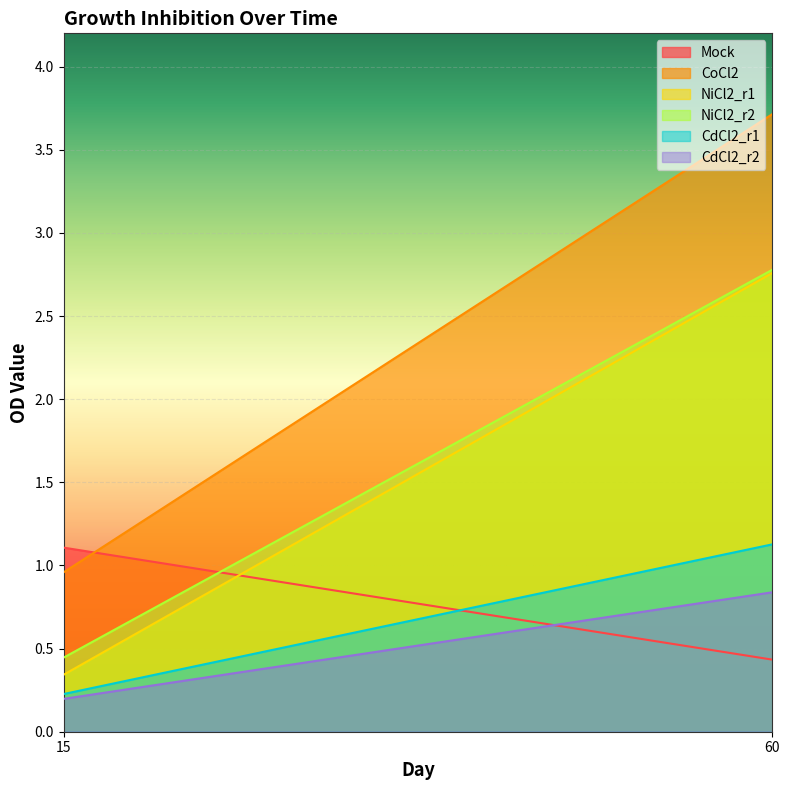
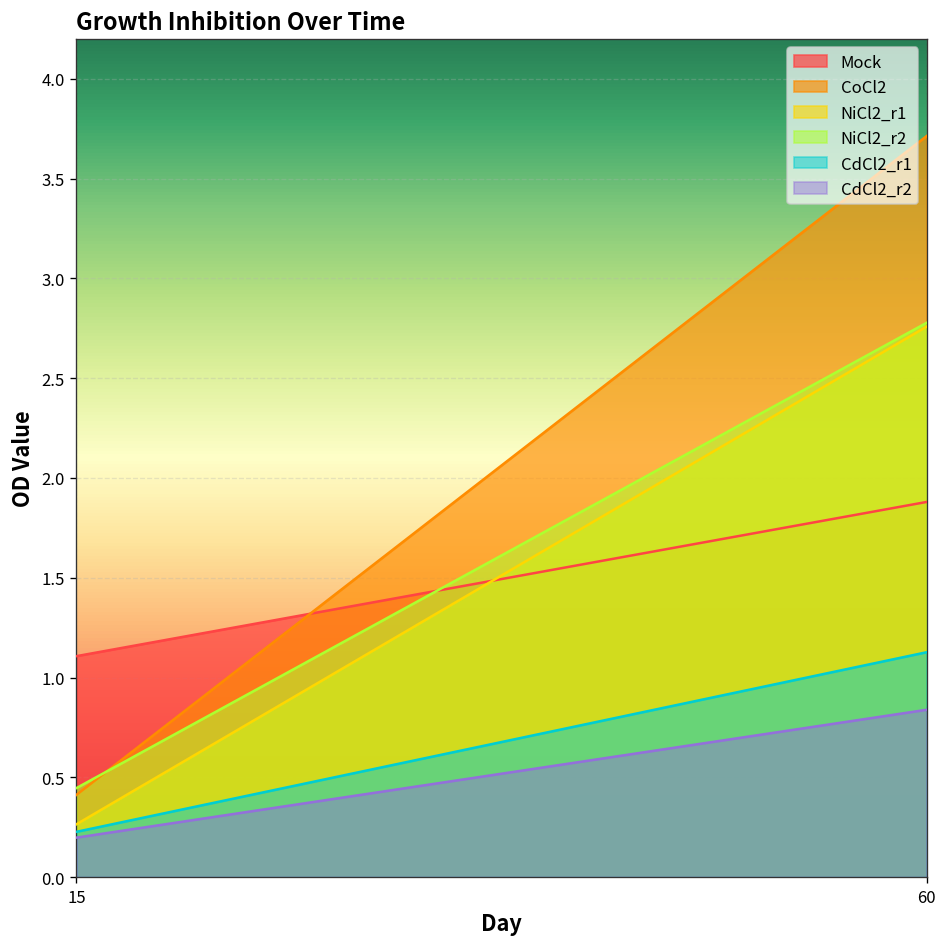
  {
    "Mock": {
      "15": 1.11,
-     "60": 0.43
+     "60": 1.88
    },
    "CoCl2": {
-     "15": 0.96,
+     "15": 0.41,
      "60": 3.71
    },
    "NiCl2_r1": {
-     "15": 0.34,
+     "15": 0.26,
      "60": 2.76
    },
    "NiCl2_r2": {
      "15": 0.45,
      "60": 2.78
    },
    "CdCl2_r1": {
      "15": 0.23,
      "60": 1.13
    },
    "CdCl2_r2": {
      "15": 0.20,
      "60": 0.84
    }
  }
